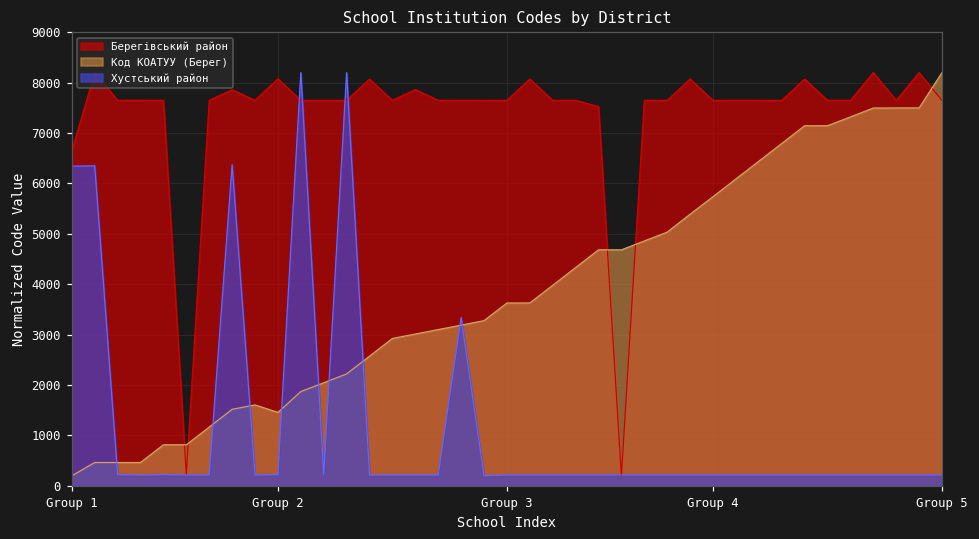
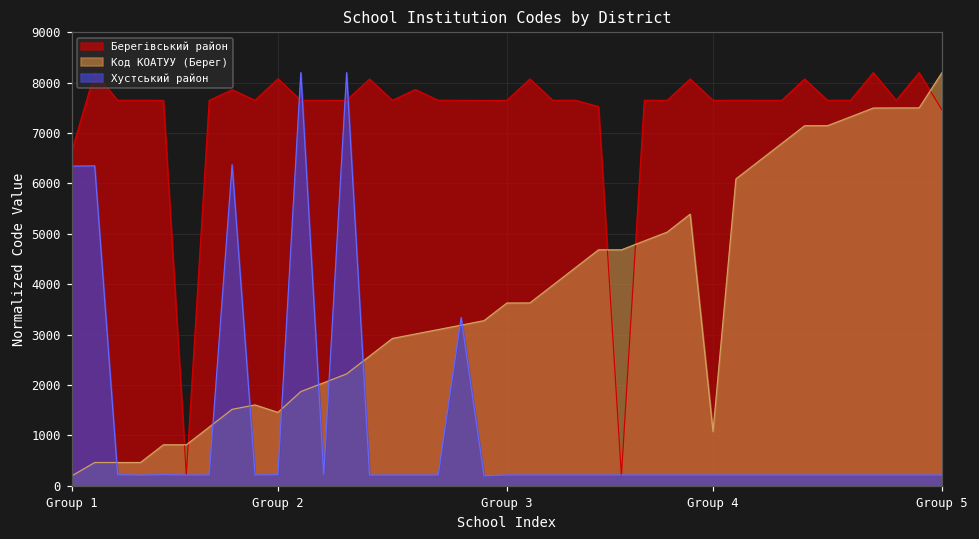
  {
    "Берегівський район": {
      "Group 1": 6600,
      "Group 2": 8100,
      "Group 3": 7600,
      "Group 4": 7600,
-     "Group 5": 7600
+     "Group 5": 7500
    },
    "Код КОАТУУ (Берег)": {
      "Group 1": 200,
      "Group 2": 1500,
      "Group 3": 3600,
-     "Group 4": 5700,
+     "Group 4": 1100,
      "Group 5": 8200
    },
    "Хустський район": {
      "Group 1": 6300,
      "Group 2": 200,
      "Group 3": 200,
      "Group 4": 200,
      "Group 5": 200
    }
  }
